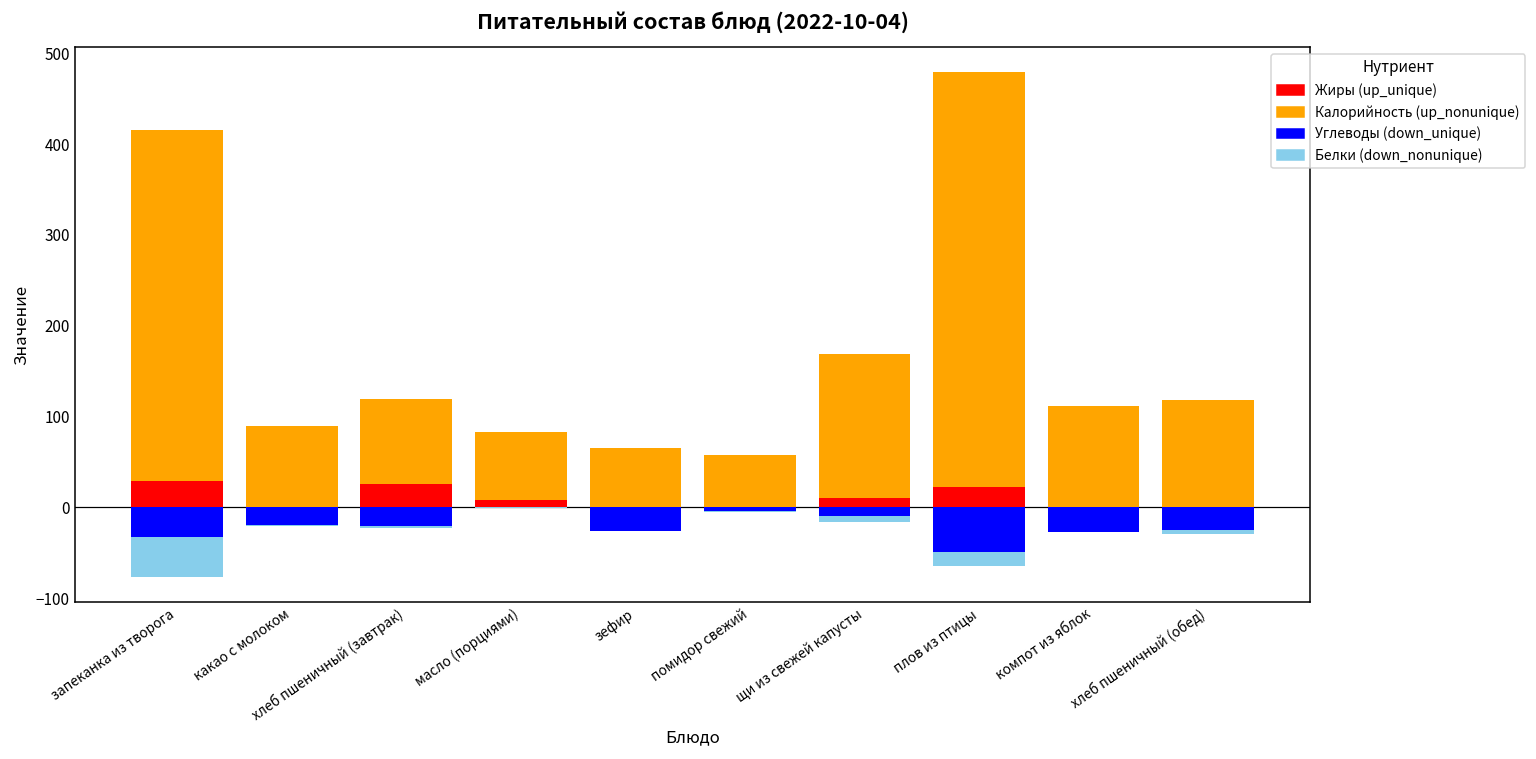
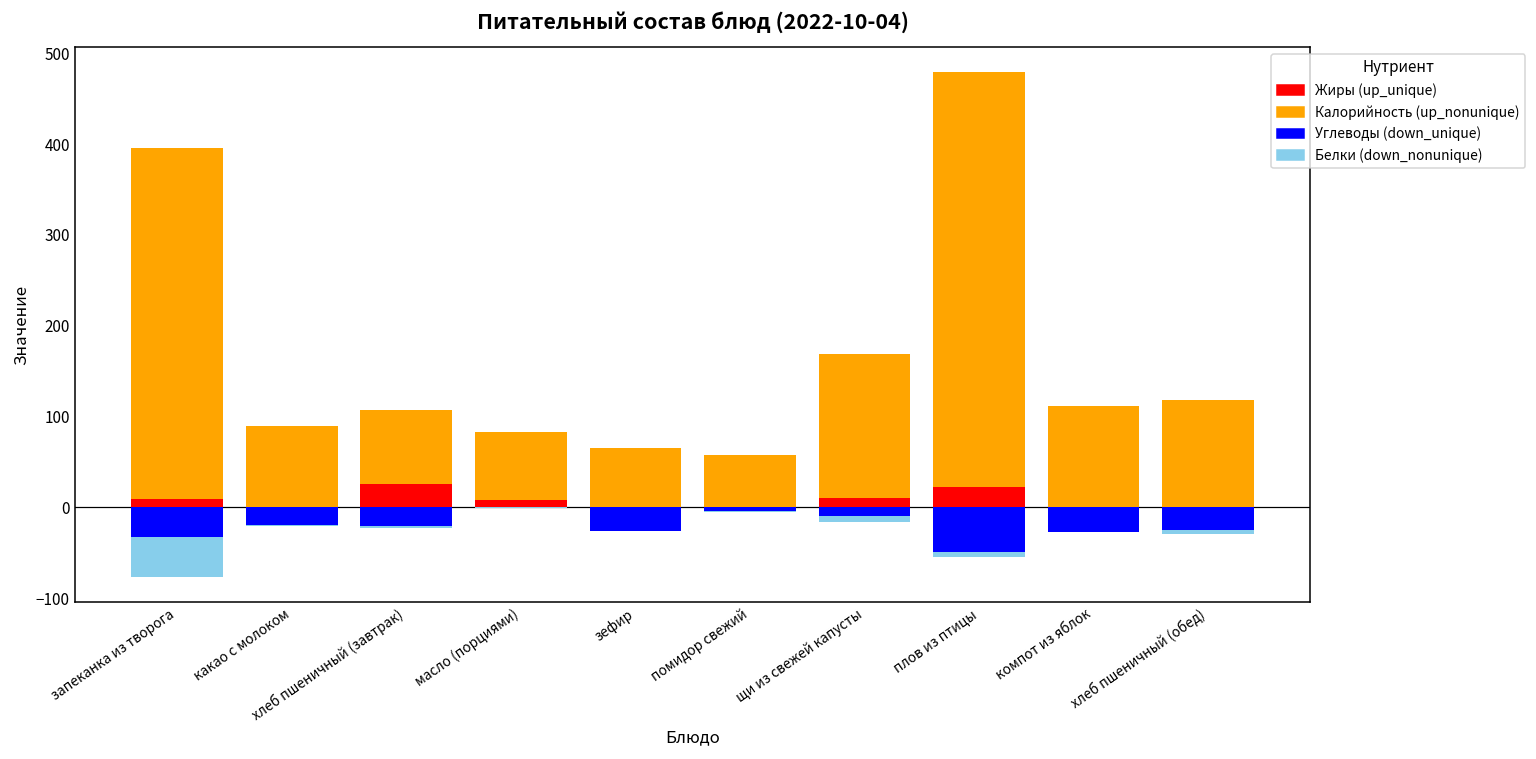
  {
    "Жиры (up_unique)": {
-     "запеканка из творога": 30,
+     "запеканка из творога": 10,
      "хлеб пшеничный (завтрак)": 30,
      "масло (порциями)": 10,
      "зефир": 0,
      "щи из свежей капусты": 10,
      "плов из птицы": 20,
      "хлеб пшеничный (обед)": 0
    },
    "Калорийность (up_nonunique)": {
      "запеканка из творога": 390,
      "какао с молоком": 90,
-     "хлеб пшеничный (завтрак)": 90,
+     "хлеб пшеничный (завтрак)": 80,
      "масло (порциями)": 80,
      "зефир": 70,
      "помидор свежий": 60,
      "щи из свежей капусты": 160,
      "плов из птицы": 460,
      "компот из яблок": 110,
      "хлеб пшеничный (обед)": 120
    },
    "Углеводы (down_unique)": {
      "запеканка из творога": -30,
      "какао с молоком": -20,
      "хлеб пшеничный (завтрак)": -20,
      "зефир": -30,
      "помидор свежий": 0,
      "щи из свежей капусты": -10,
      "плов из птицы": -50,
      "компот из яблок": -30,
      "хлеб пшеничный (обед)": -30
    },
    "Белки (down_nonunique)": {
      "запеканка из творога": -40,
      "хлеб пшеничный (завтрак)": 0,
      "щи из свежей капусты": -10,
-     "плов из птицы": -20,
+     "плов из птицы": 0,
      "хлеб пшеничный (обед)": 0
    }
  }
